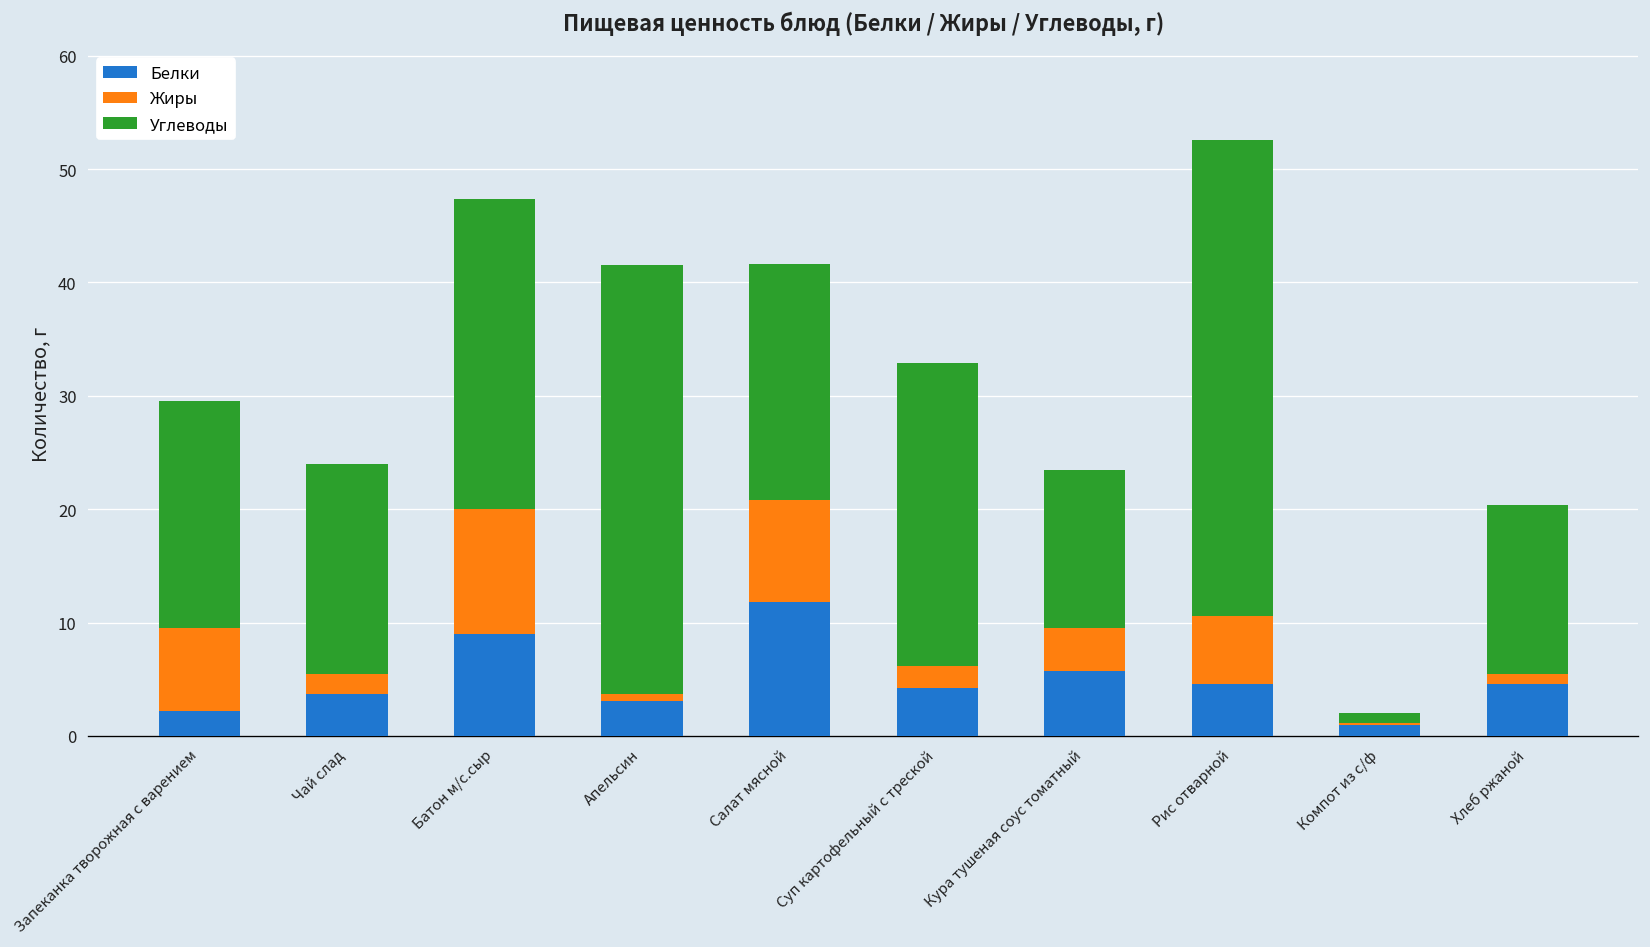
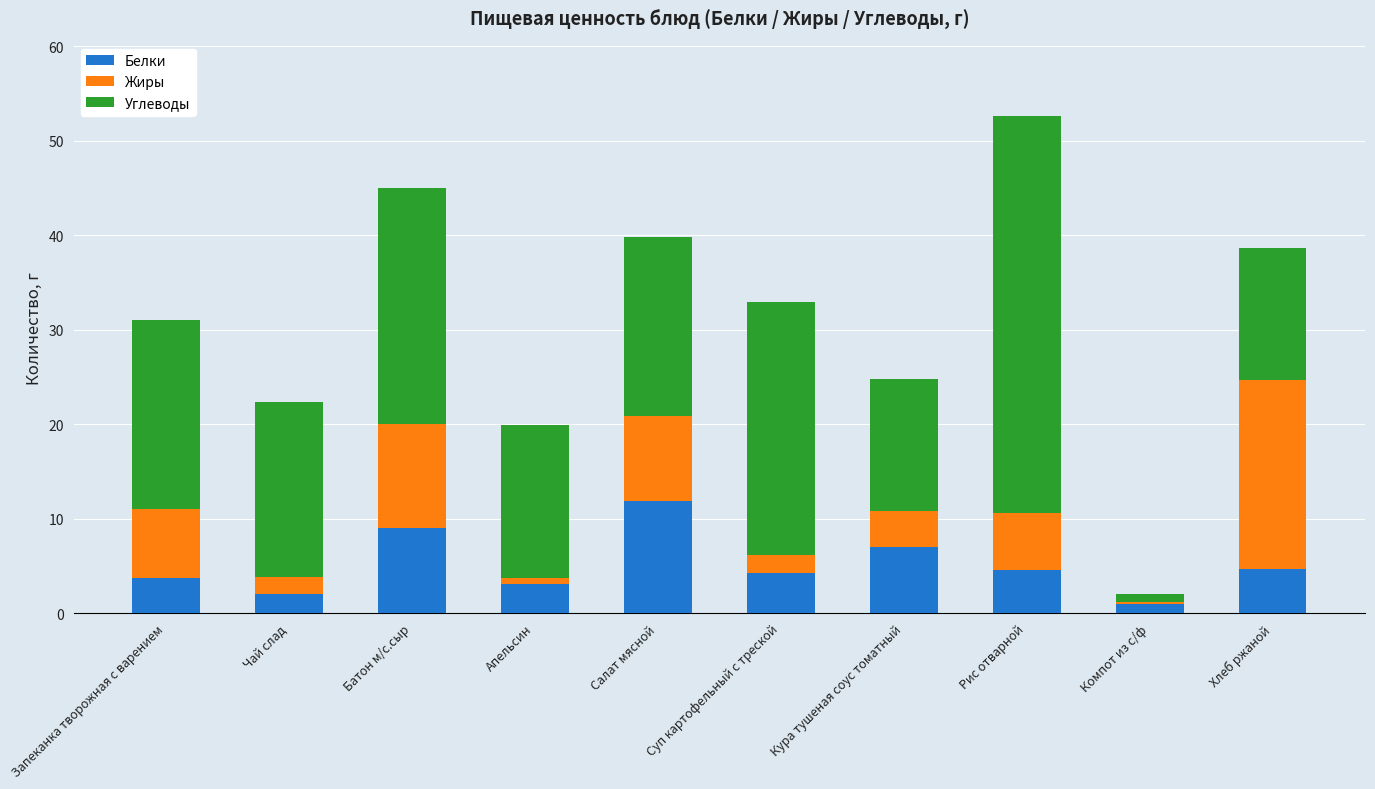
  {
    "Белки": {
-     "Запеканка творожная с варением": 2,
-     "Чай слад": 4,
+     "Запеканка творожная с варением": 4,
+     "Чай слад": 2,
      "Батон м/с.сыр": 9,
      "Апельсин": 3,
      "Салат мясной": 12,
      "Суп картофельный с треской": 4,
-     "Кура тушеная соус томатный": 6,
+     "Кура тушеная соус томатный": 7,
      "Рис отварной": 5,
      "Компот из с/ф": 1,
      "Хлеб ржаной": 5
    },
    "Жиры": {
      "Запеканка творожная с варением": 7,
      "Чай слад": 2,
      "Батон м/с.сыр": 11,
      "Апельсин": 1,
      "Салат мясной": 9,
      "Суп картофельный с треской": 2,
      "Кура тушеная соус томатный": 4,
      "Рис отварной": 6,
-     "Хлеб ржаной": 1
+     "Хлеб ржаной": 20
    },
    "Углеводы": {
      "Запеканка творожная с варением": 20,
      "Чай слад": 19,
-     "Батон м/с.сыр": 27,
-     "Апельсин": 38,
-     "Салат мясной": 21,
+     "Батон м/с.сыр": 25,
+     "Апельсин": 16,
+     "Салат мясной": 19,
      "Суп картофельный с треской": 27,
      "Кура тушеная соус томатный": 14,
      "Рис отварной": 42,
      "Компот из с/ф": 1,
-     "Хлеб ржаной": 15
+     "Хлеб ржаной": 14
    }
  }
